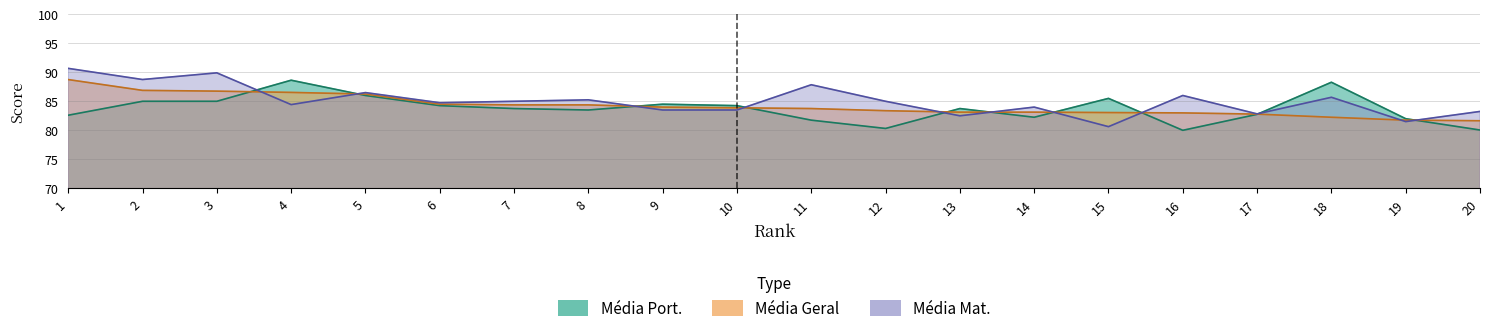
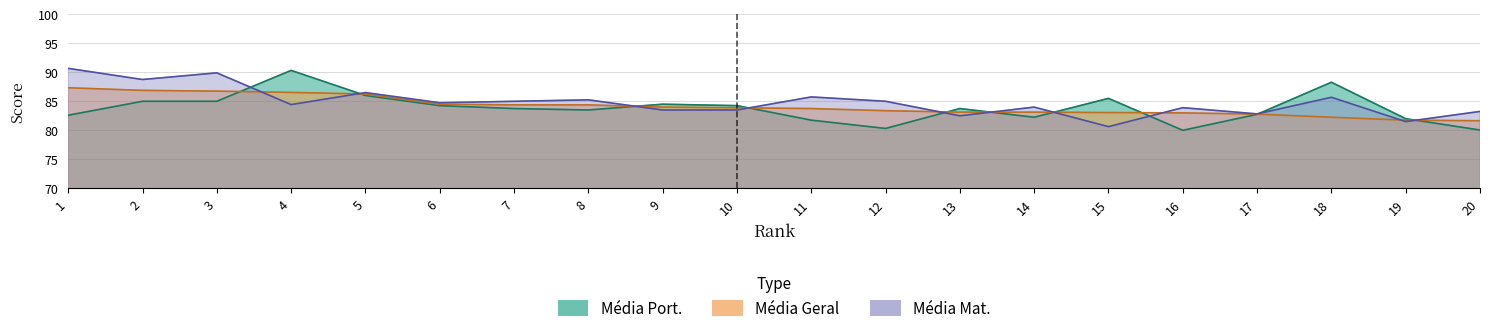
  {
    "Média Port.": {
      "1": 83,
      "2": 85,
      "3": 85,
-     "4": 89,
+     "4": 90,
      "7": 84,
      "8": 84,
      "9": 85,
      "11": 82,
      "12": 80,
      "13": 84,
      "14": 82,
      "15": 86,
      "16": 80,
      "18": 88,
      "20": 80
    },
    "Média Geral": {
-     "1": 89,
+     "1": 87,
      "2": 87,
      "3": 87,
      "4": 87,
      "7": 84,
      "8": 84,
      "9": 84,
      "11": 84,
      "12": 83,
      "13": 83,
      "14": 83,
      "15": 83,
      "16": 83,
      "18": 82,
      "20": 82
    },
    "Média Mat.": {
      "1": 91,
      "2": 89,
      "3": 90,
      "4": 84,
      "7": 85,
      "8": 85,
      "9": 84,
-     "11": 88,
+     "11": 86,
      "12": 85,
      "13": 83,
      "14": 84,
      "15": 81,
-     "16": 86,
+     "16": 84,
      "18": 86,
      "20": 83
    }
  }
